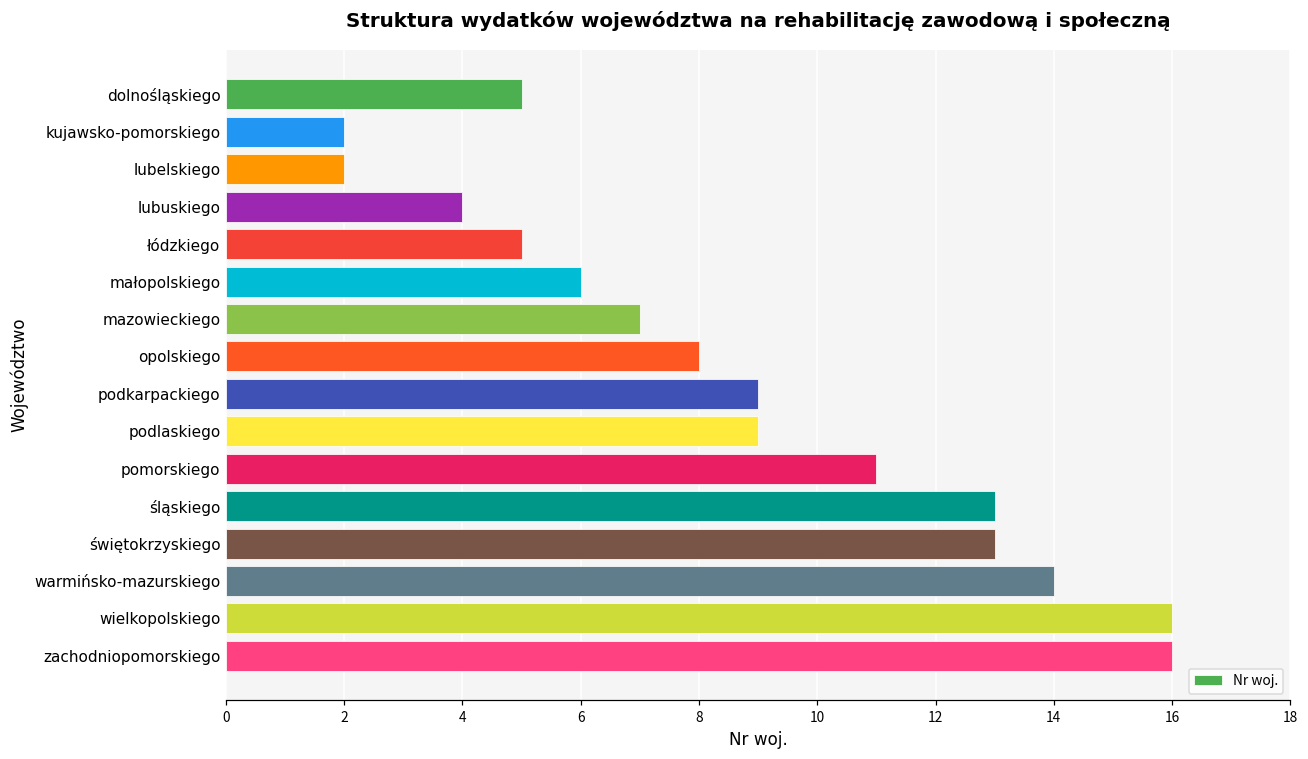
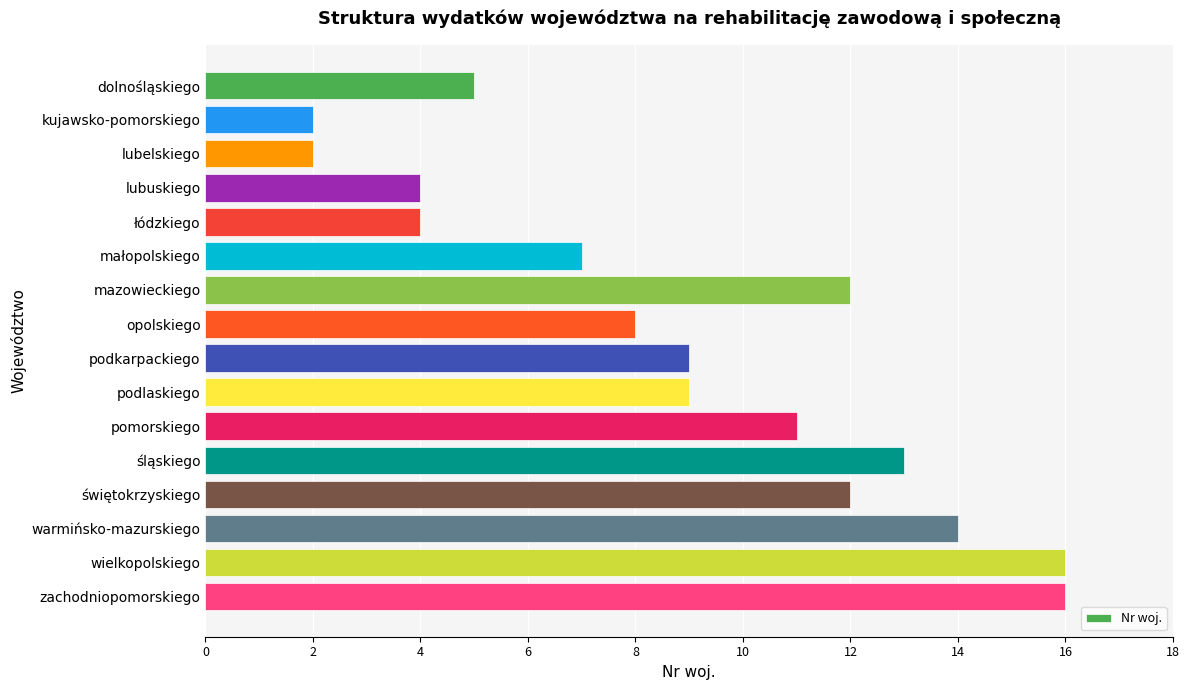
  {
    "dolnośląskiego": 5,
    "kujawsko-pomorskiego": 2,
    "lubelskiego": 2,
    "lubuskiego": 4,
-   "łódzkiego": 5,
-   "małopolskiego": 6,
-   "mazowieckiego": 7,
+   "łódzkiego": 4,
+   "małopolskiego": 7,
+   "mazowieckiego": 12,
    "opolskiego": 8,
    "podkarpackiego": 9,
    "podlaskiego": 9,
    "pomorskiego": 11,
    "śląskiego": 13,
-   "świętokrzyskiego": 13,
+   "świętokrzyskiego": 12,
    "warmińsko-mazurskiego": 14,
    "wielkopolskiego": 16,
    "zachodniopomorskiego": 16
  }
